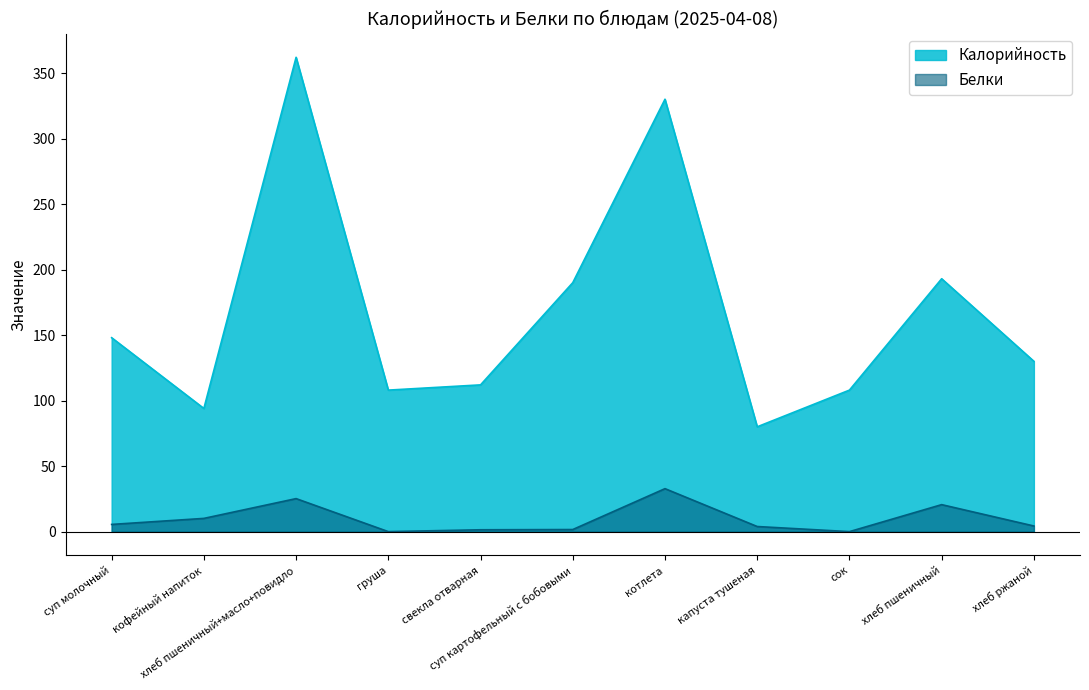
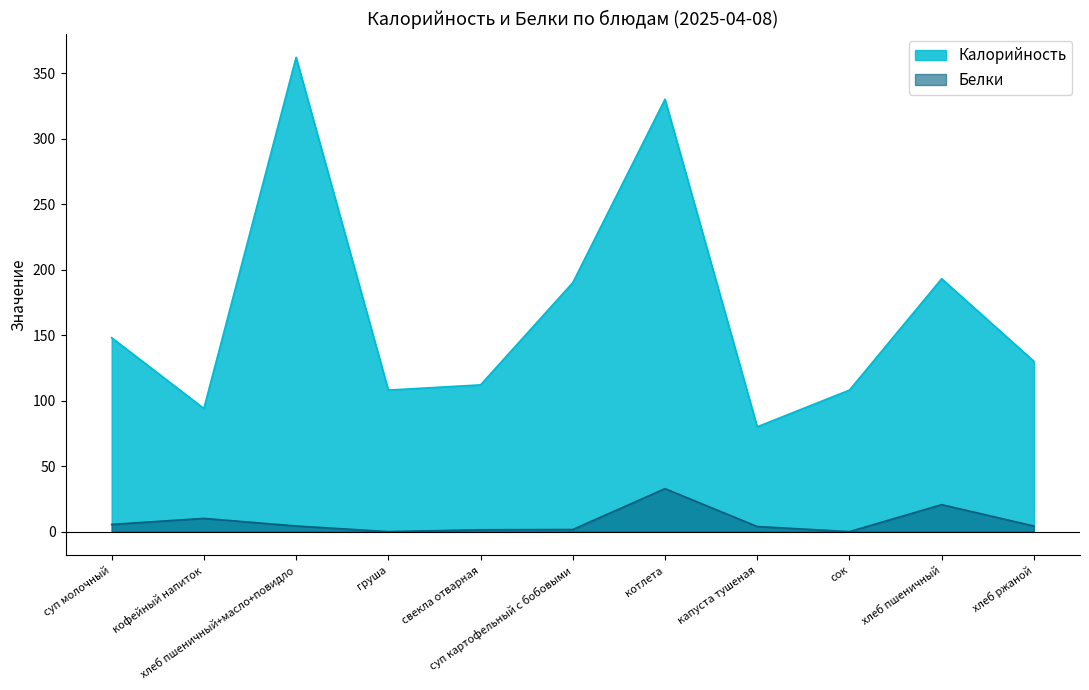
  {
    "Калорийность": {
      "суп молочный": 148,
      "кофейный напиток": 94,
      "хлеб пшеничный+масло+повидло": 362,
      "груша": 108,
      "свекла отварная": 112,
      "суп картофельный с бобовыми": 190,
      "котлета": 330,
      "капуста тушеная": 80,
      "сок": 108,
      "хлеб пшеничный": 193,
      "хлеб ржаной": 130
    },
    "Белки": {
      "суп молочный": 6,
      "кофейный напиток": 10,
-     "хлеб пшеничный+масло+повидло": 25,
+     "хлеб пшеничный+масло+повидло": 4,
      "груша": 0,
      "свекла отварная": 1,
      "суп картофельный с бобовыми": 2,
      "котлета": 33,
      "капуста тушеная": 4,
      "сок": 0,
      "хлеб пшеничный": 21,
      "хлеб ржаной": 4
    }
  }
